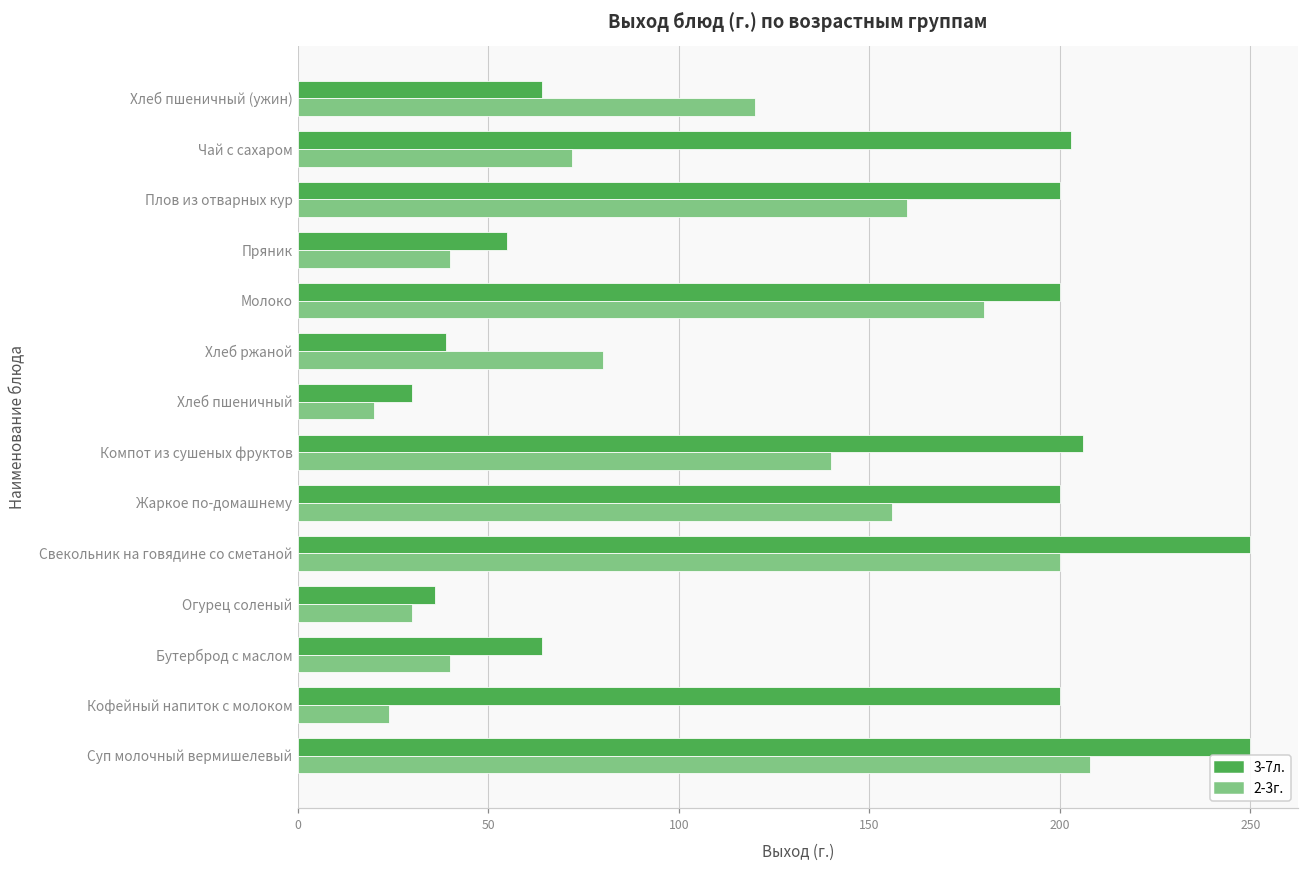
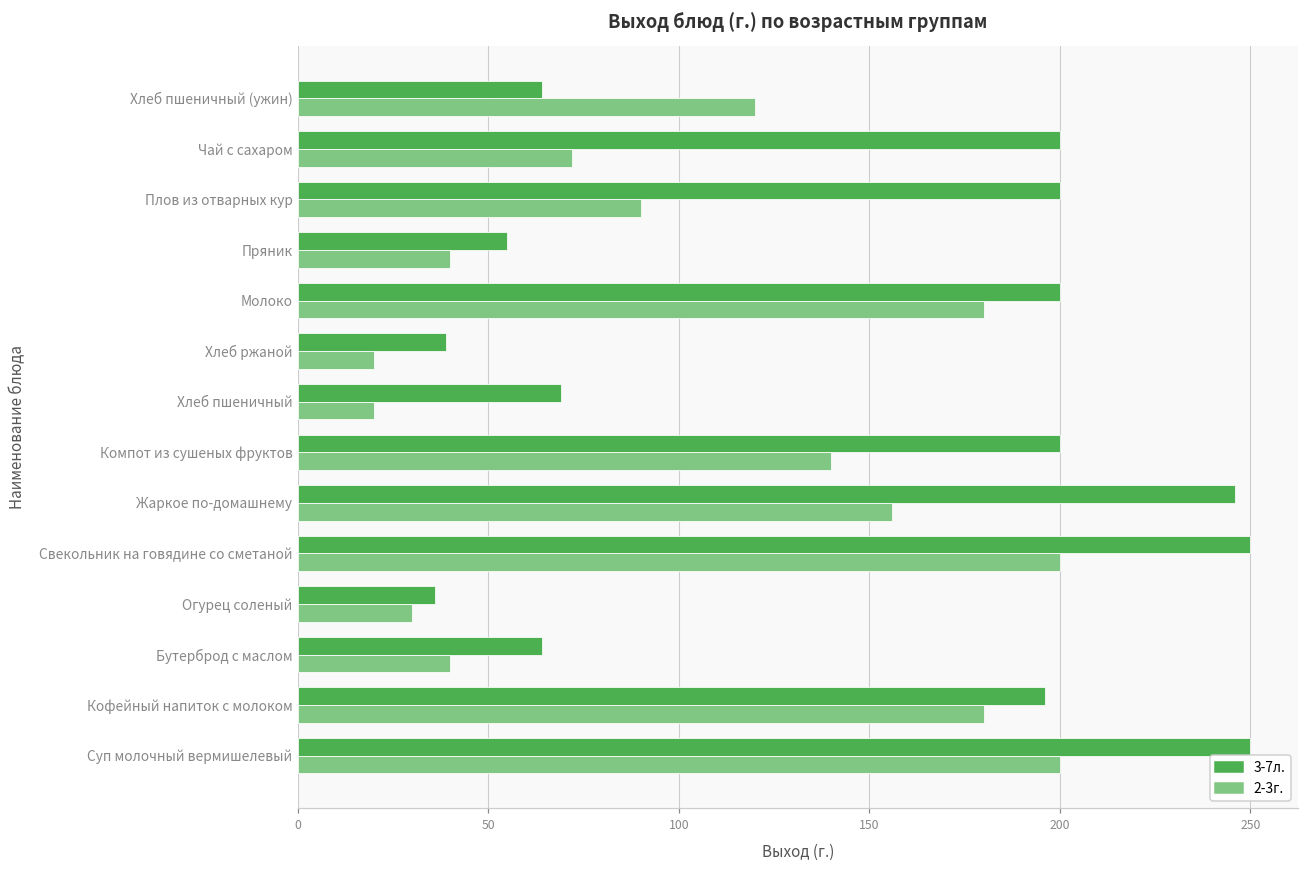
  {
    "3-7л.": {
      "Хлеб пшеничный (ужин)": 64,
-     "Чай с сахаром": 203,
+     "Чай с сахаром": 200,
      "Плов из отварных кур": 200,
      "Пряник": 55,
      "Молоко": 200,
      "Хлеб ржаной": 39,
-     "Хлеб пшеничный": 30,
-     "Компот из сушеных фруктов": 206,
-     "Жаркое по-домашнему": 200,
+     "Хлеб пшеничный": 69,
+     "Компот из сушеных фруктов": 200,
+     "Жаркое по-домашнему": 246,
      "Свекольник на говядине со сметаной": 250,
      "Огурец соленый": 36,
      "Бутерброд с маслом": 64,
-     "Кофейный напиток с молоком": 200,
+     "Кофейный напиток с молоком": 196,
      "Суп молочный вермишелевый": 250
    },
    "2-3г.": {
      "Хлеб пшеничный (ужин)": 120,
      "Чай с сахаром": 72,
-     "Плов из отварных кур": 160,
+     "Плов из отварных кур": 90,
      "Пряник": 40,
      "Молоко": 180,
-     "Хлеб ржаной": 80,
+     "Хлеб ржаной": 20,
      "Хлеб пшеничный": 20,
      "Компот из сушеных фруктов": 140,
      "Жаркое по-домашнему": 156,
      "Свекольник на говядине со сметаной": 200,
      "Огурец соленый": 30,
      "Бутерброд с маслом": 40,
-     "Кофейный напиток с молоком": 24,
-     "Суп молочный вермишелевый": 208
+     "Кофейный напиток с молоком": 180,
+     "Суп молочный вермишелевый": 200
    }
  }
